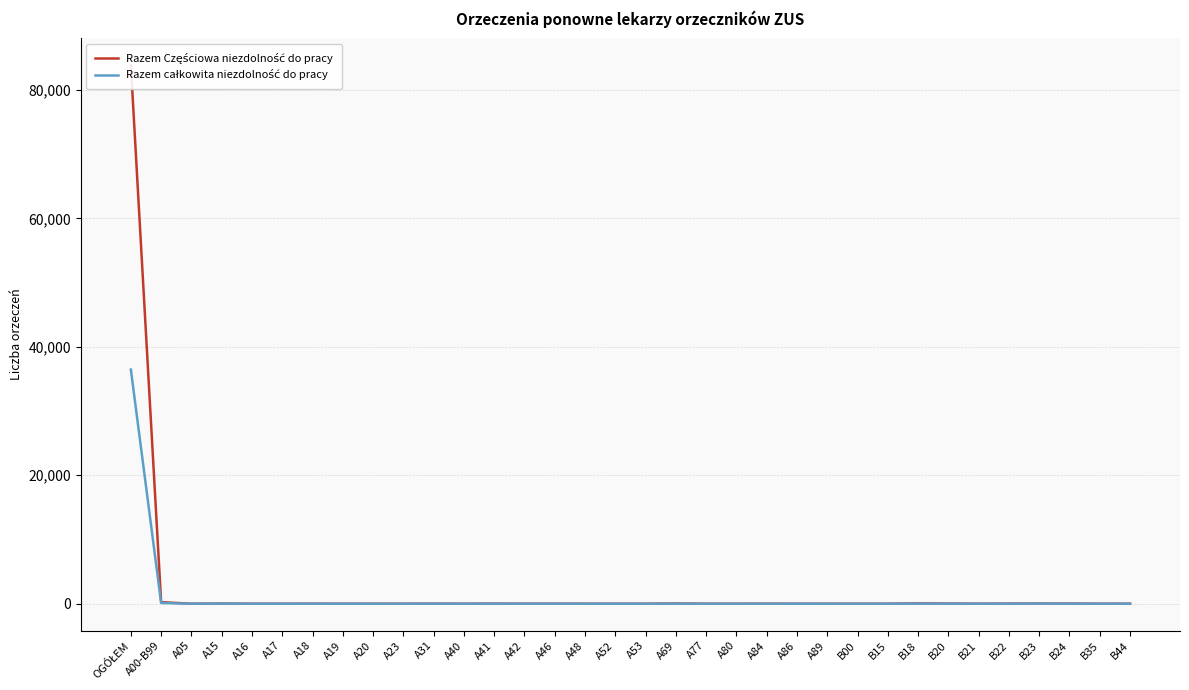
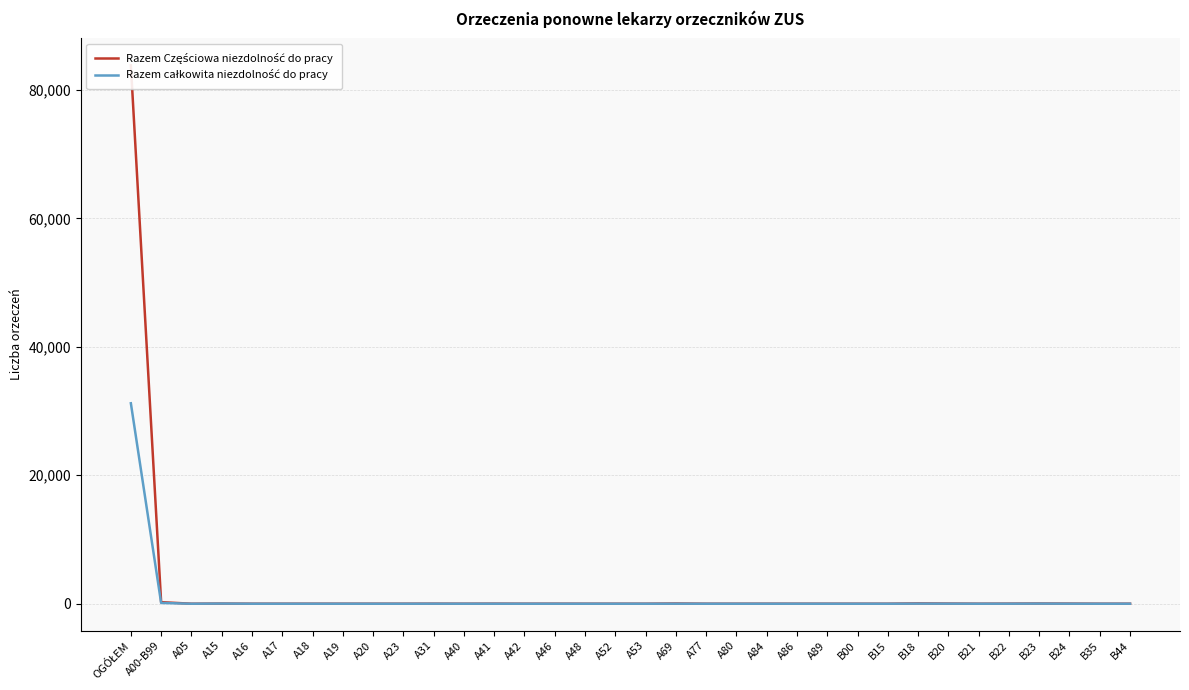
  {
    "Razem całkowita niezdolność do pracy": {
-     "OGÓŁEM": "36,000"
+     "OGÓŁEM": "31,000"
    }
  }
